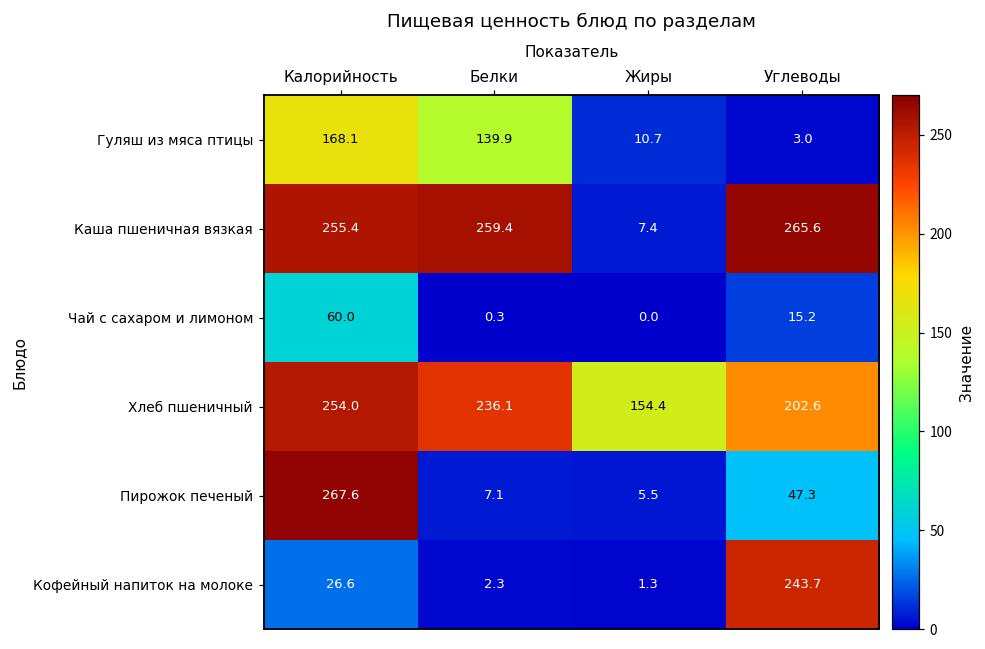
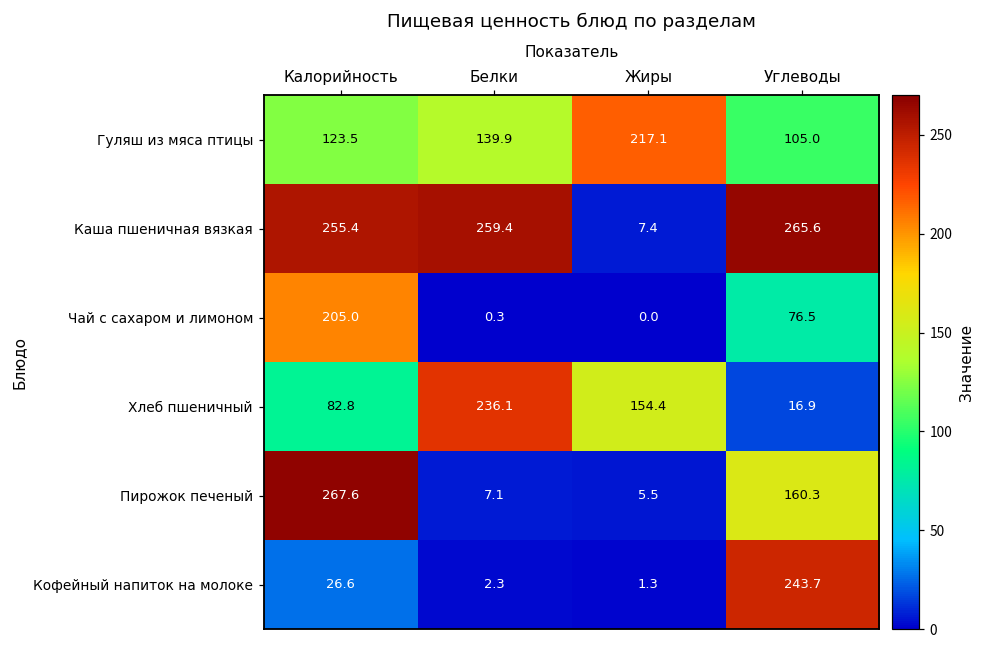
  {
    "Гуляш из мяса птицы": {
-     "Калорийность": 168.1,
+     "Калорийность": 123.5,
      "Белки": 139.9,
-     "Жиры": 10.7,
-     "Углеводы": 3.0
+     "Жиры": 217.1,
+     "Углеводы": 105.0
    },
    "Каша пшеничная вязкая": {
      "Калорийность": 255.4,
      "Белки": 259.4,
      "Жиры": 7.4,
      "Углеводы": 265.6
    },
    "Чай с сахаром и лимоном": {
-     "Калорийность": 60.0,
+     "Калорийность": 205.0,
      "Белки": 0.3,
      "Жиры": 0.0,
-     "Углеводы": 15.2
+     "Углеводы": 76.5
    },
    "Хлеб пшеничный": {
-     "Калорийность": 254.0,
+     "Калорийность": 82.8,
      "Белки": 236.1,
      "Жиры": 154.4,
-     "Углеводы": 202.6
+     "Углеводы": 16.9
    },
    "Пирожок печеный": {
      "Калорийность": 267.6,
      "Белки": 7.1,
      "Жиры": 5.5,
-     "Углеводы": 47.3
+     "Углеводы": 160.3
    },
    "Кофейный напиток на молоке": {
      "Калорийность": 26.6,
      "Белки": 2.3,
      "Жиры": 1.3,
      "Углеводы": 243.7
    }
  }
